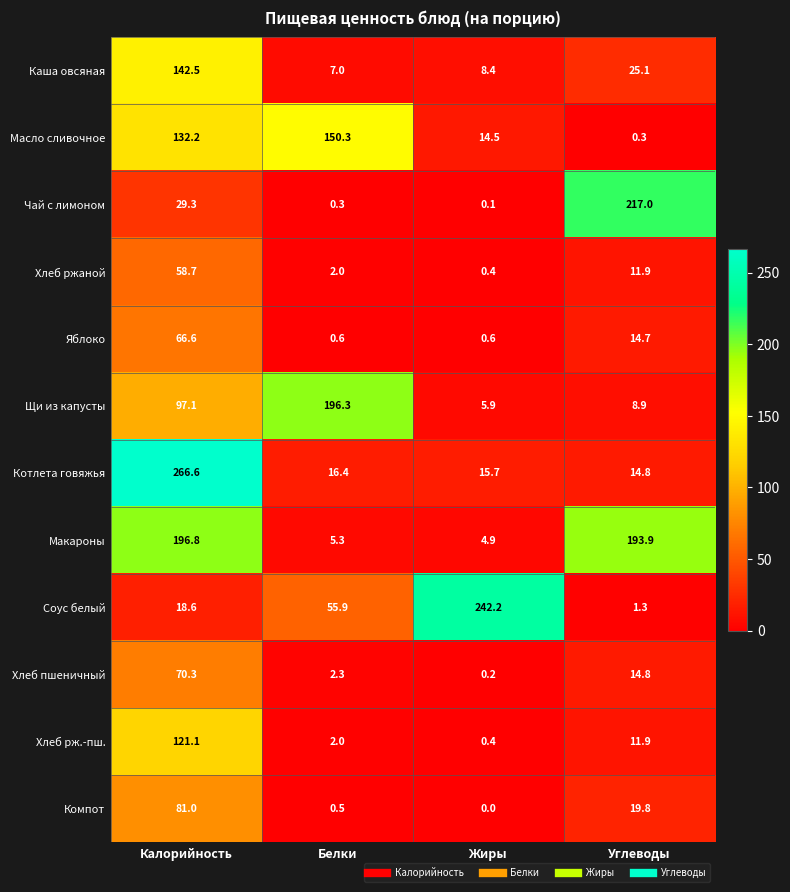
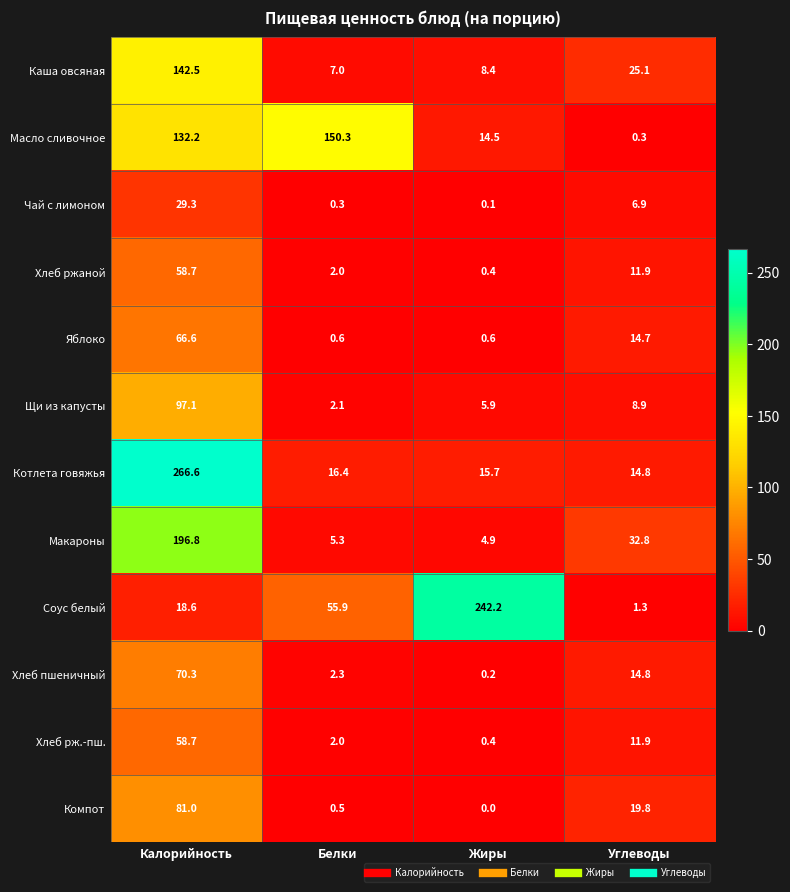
  {
    "Каша овсяная": {
      "Калорийность": 142.5,
      "Белки": 7.0,
      "Жиры": 8.4,
      "Углеводы": 25.1
    },
    "Масло сливочное": {
      "Калорийность": 132.2,
      "Белки": 150.3,
      "Жиры": 14.5,
      "Углеводы": 0.3
    },
    "Чай с лимоном": {
      "Калорийность": 29.3,
      "Белки": 0.3,
      "Жиры": 0.1,
-     "Углеводы": 217.0
+     "Углеводы": 6.9
    },
    "Хлеб ржаной": {
      "Калорийность": 58.7,
      "Белки": 2.0,
      "Жиры": 0.4,
      "Углеводы": 11.9
    },
    "Яблоко": {
      "Калорийность": 66.6,
      "Белки": 0.6,
      "Жиры": 0.6,
      "Углеводы": 14.7
    },
    "Щи из капусты": {
      "Калорийность": 97.1,
-     "Белки": 196.3,
+     "Белки": 2.1,
      "Жиры": 5.9,
      "Углеводы": 8.9
    },
    "Котлета говяжья": {
      "Калорийность": 266.6,
      "Белки": 16.4,
      "Жиры": 15.7,
      "Углеводы": 14.8
    },
    "Макароны": {
      "Калорийность": 196.8,
      "Белки": 5.3,
      "Жиры": 4.9,
-     "Углеводы": 193.9
+     "Углеводы": 32.8
    },
    "Соус белый": {
      "Калорийность": 18.6,
      "Белки": 55.9,
      "Жиры": 242.2,
      "Углеводы": 1.3
    },
    "Хлеб пшеничный": {
      "Калорийность": 70.3,
      "Белки": 2.3,
      "Жиры": 0.2,
      "Углеводы": 14.8
    },
    "Хлеб рж.-пш.": {
-     "Калорийность": 121.1,
+     "Калорийность": 58.7,
      "Белки": 2.0,
      "Жиры": 0.4,
      "Углеводы": 11.9
    },
    "Компот": {
      "Калорийность": 81.0,
      "Белки": 0.5,
      "Жиры": 0.0,
      "Углеводы": 19.8
    }
  }
